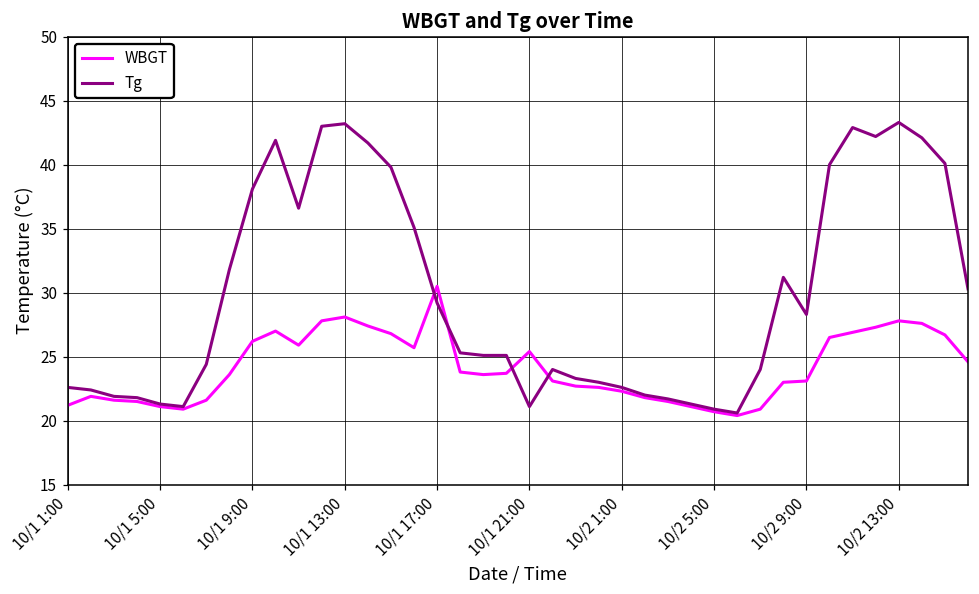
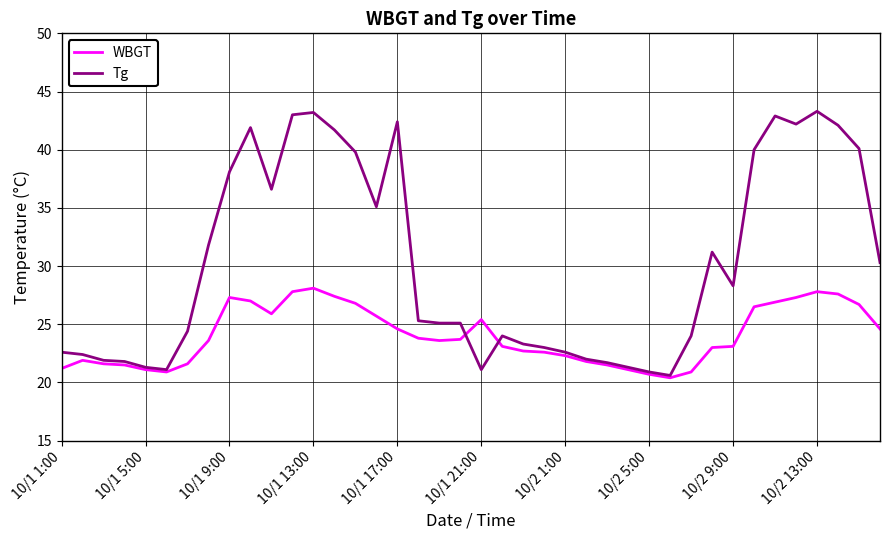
  {
    "WBGT": {
      "10/1 1:00": 21.2,
-     "10/1 9:00": 26.2,
+     "10/1 9:00": 27.3,
      "10/1 13:00": 28.1,
-     "10/1 17:00": 30.5,
+     "10/1 17:00": 24.6,
      "10/1 21:00": 25.4,
      "10/2 1:00": 22.3,
      "10/2 9:00": 23.1,
      "10/2 13:00": 27.8
    },
    "Tg": {
      "10/1 1:00": 22.6,
      "10/1 9:00": 38.1,
      "10/1 13:00": 43.2,
-     "10/1 17:00": 29.2,
+     "10/1 17:00": 42.4,
      "10/1 21:00": 21.1,
      "10/2 1:00": 22.6,
      "10/2 9:00": 28.3,
      "10/2 13:00": 43.3
    }
  }
